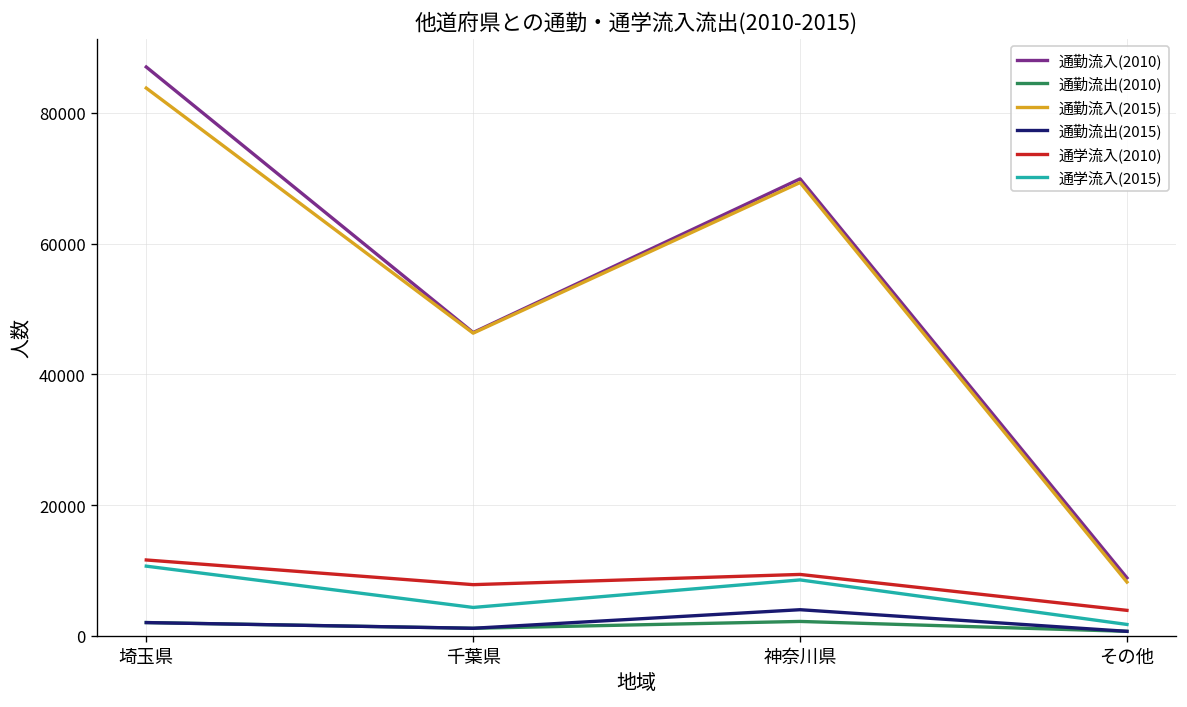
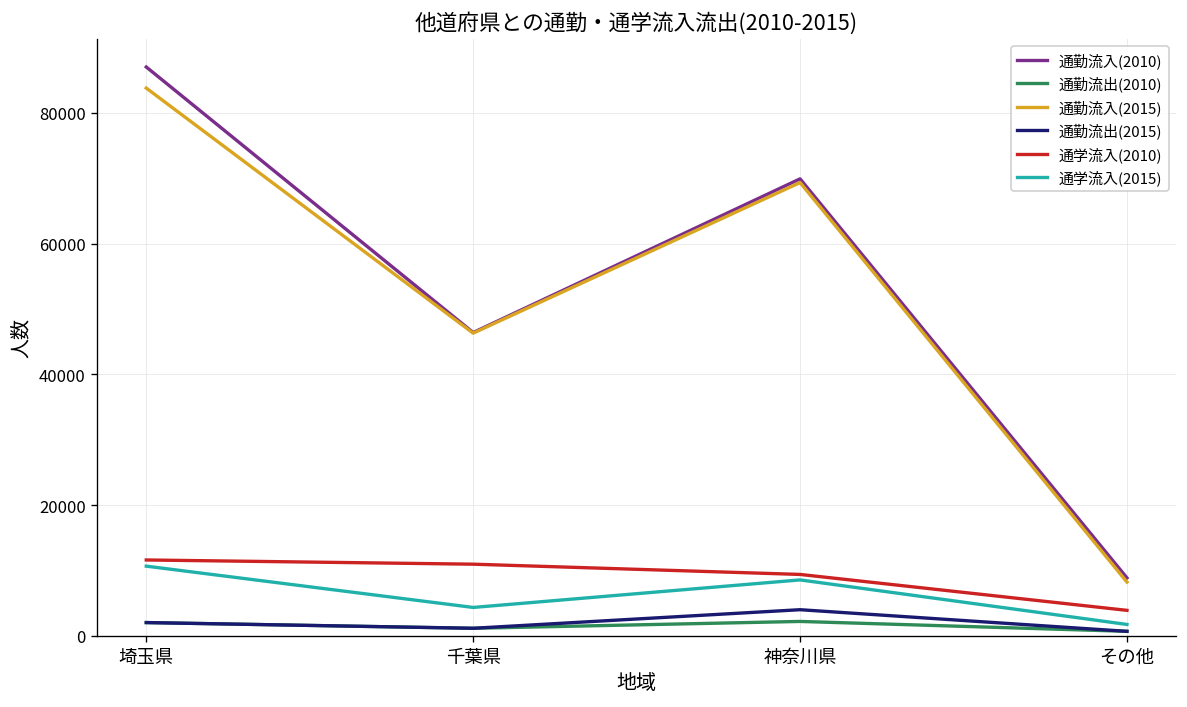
  {
    "通勤流入(2010)": {
      "埼玉県": 87000,
      "神奈川県": 70000,
      "その他": 9000
    },
    "通勤流出(2010)": {
      "神奈川県": 2000
    },
    "通勤流入(2015)": {
      "埼玉県": 84000,
      "神奈川県": 69000,
      "その他": 8000
    },
    "通勤流出(2015)": {
      "神奈川県": 4000
    },
    "通学流入(2010)": {
      "埼玉県": 12000,
-     "千葉県": 8000,
+     "千葉県": 11000,
      "神奈川県": 9000,
      "その他": 4000
    },
    "通学流入(2015)": {
      "埼玉県": 11000,
      "千葉県": 4000,
      "神奈川県": 9000,
      "その他": 2000
    }
  }
